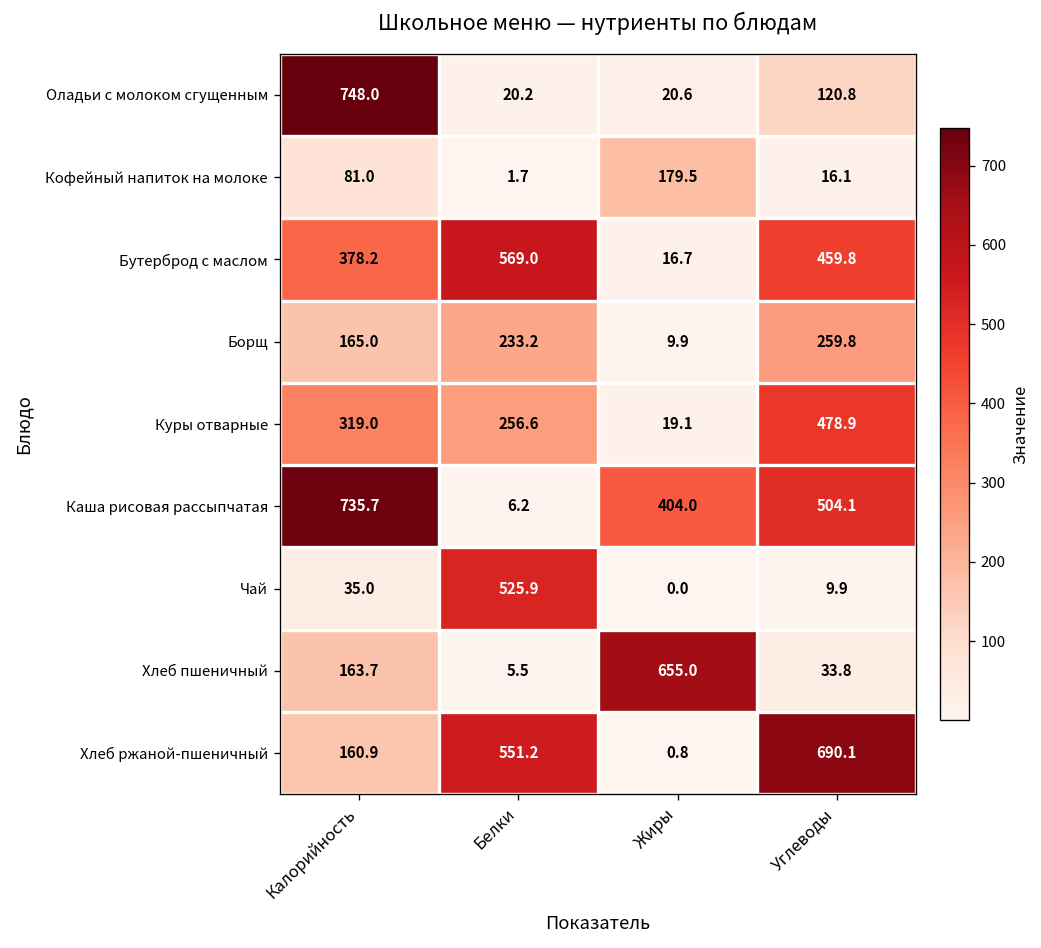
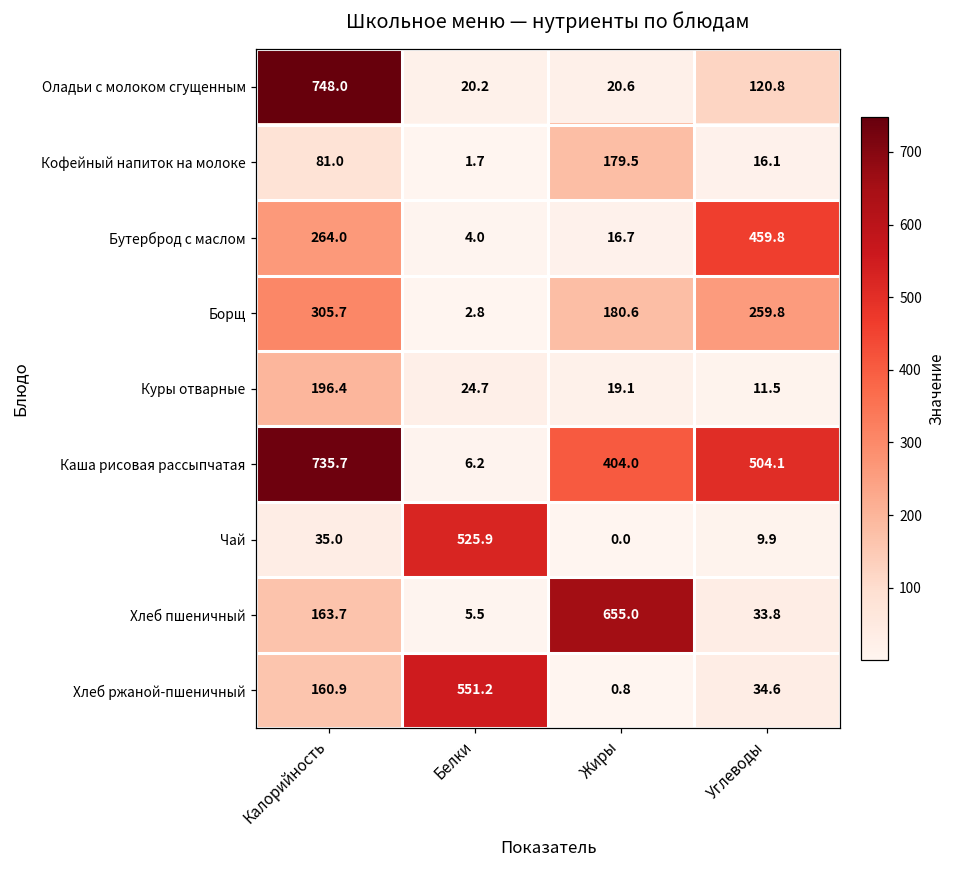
  {
    "Оладьи с молоком сгущенным": {
      "Калорийность": 748.0,
      "Белки": 20.2,
      "Жиры": 20.6,
      "Углеводы": 120.8
    },
    "Кофейный напиток на молоке": {
      "Калорийность": 81.0,
      "Белки": 1.7,
      "Жиры": 179.5,
      "Углеводы": 16.1
    },
    "Бутерброд с маслом": {
-     "Калорийность": 378.2,
-     "Белки": 569.0,
+     "Калорийность": 264.0,
+     "Белки": 4.0,
      "Жиры": 16.7,
      "Углеводы": 459.8
    },
    "Борщ": {
-     "Калорийность": 165.0,
-     "Белки": 233.2,
-     "Жиры": 9.9,
+     "Калорийность": 305.7,
+     "Белки": 2.8,
+     "Жиры": 180.6,
      "Углеводы": 259.8
    },
    "Куры отварные": {
-     "Калорийность": 319.0,
-     "Белки": 256.6,
+     "Калорийность": 196.4,
+     "Белки": 24.7,
      "Жиры": 19.1,
-     "Углеводы": 478.9
+     "Углеводы": 11.5
    },
    "Каша рисовая рассыпчатая": {
      "Калорийность": 735.7,
      "Белки": 6.2,
      "Жиры": 404.0,
      "Углеводы": 504.1
    },
    "Чай": {
      "Калорийность": 35.0,
      "Белки": 525.9,
      "Жиры": 0.0,
      "Углеводы": 9.9
    },
    "Хлеб пшеничный": {
      "Калорийность": 163.7,
      "Белки": 5.5,
      "Жиры": 655.0,
      "Углеводы": 33.8
    },
    "Хлеб ржаной-пшеничный": {
      "Калорийность": 160.9,
      "Белки": 551.2,
      "Жиры": 0.8,
-     "Углеводы": 690.1
+     "Углеводы": 34.6
    }
  }
